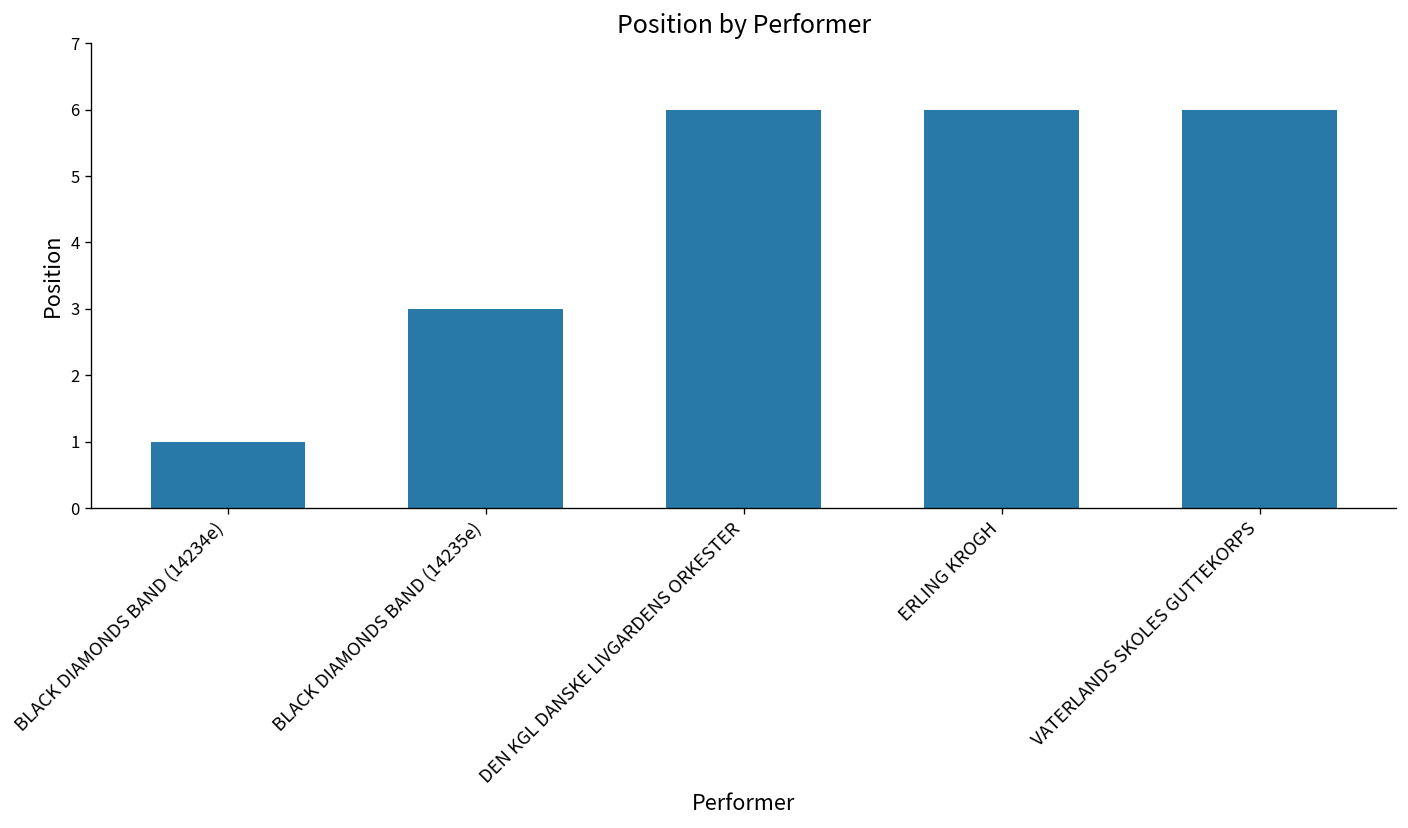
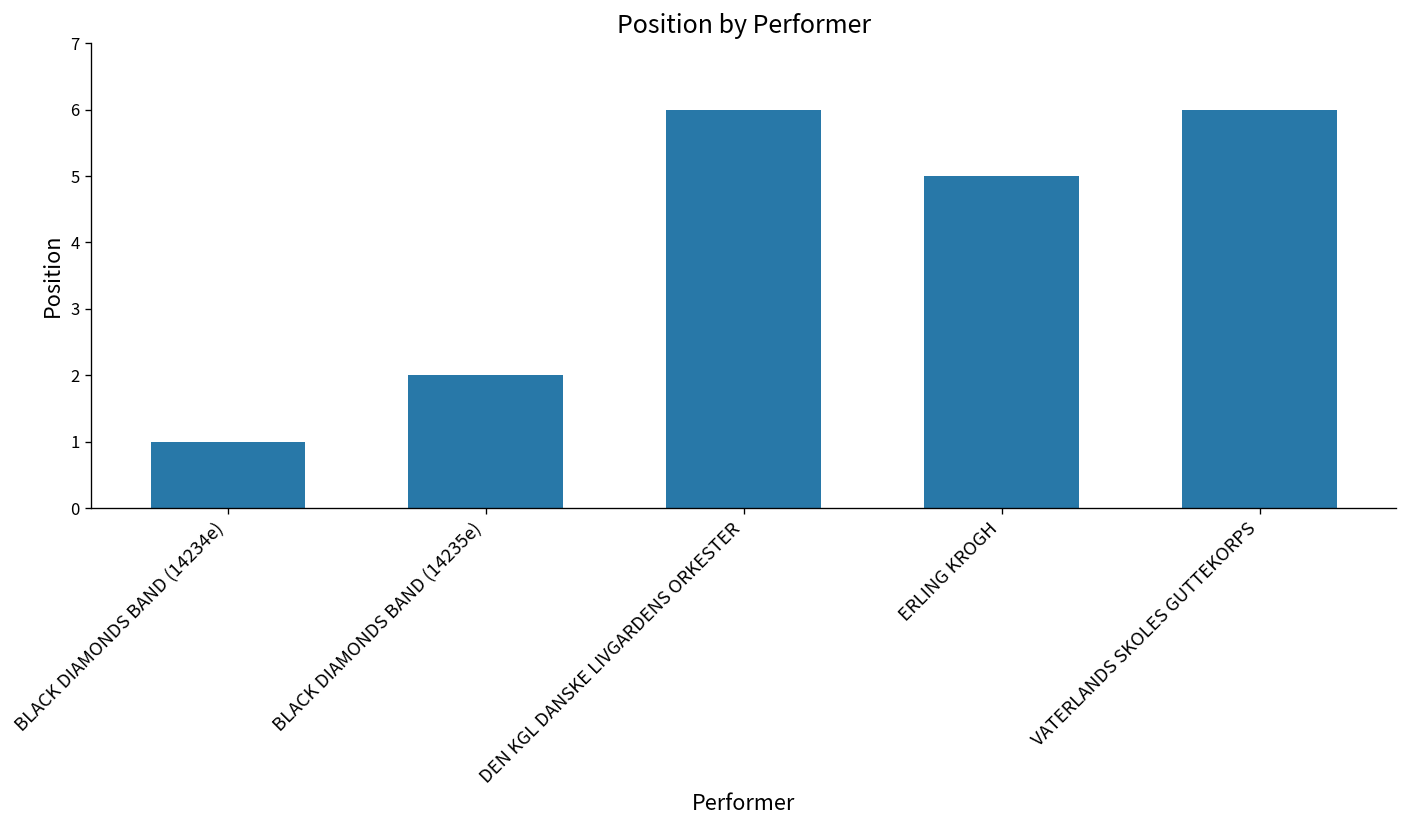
  {
    "BLACK DIAMONDS BAND (14234e)": 1,
-   "BLACK DIAMONDS BAND (14235e)": 3,
+   "BLACK DIAMONDS BAND (14235e)": 2,
    "DEN KGL DANSKE LIVGARDENS ORKESTER": 6,
-   "ERLING KROGH": 6,
+   "ERLING KROGH": 5,
    "VATERLANDS SKOLES GUTTEKORPS": 6
  }
